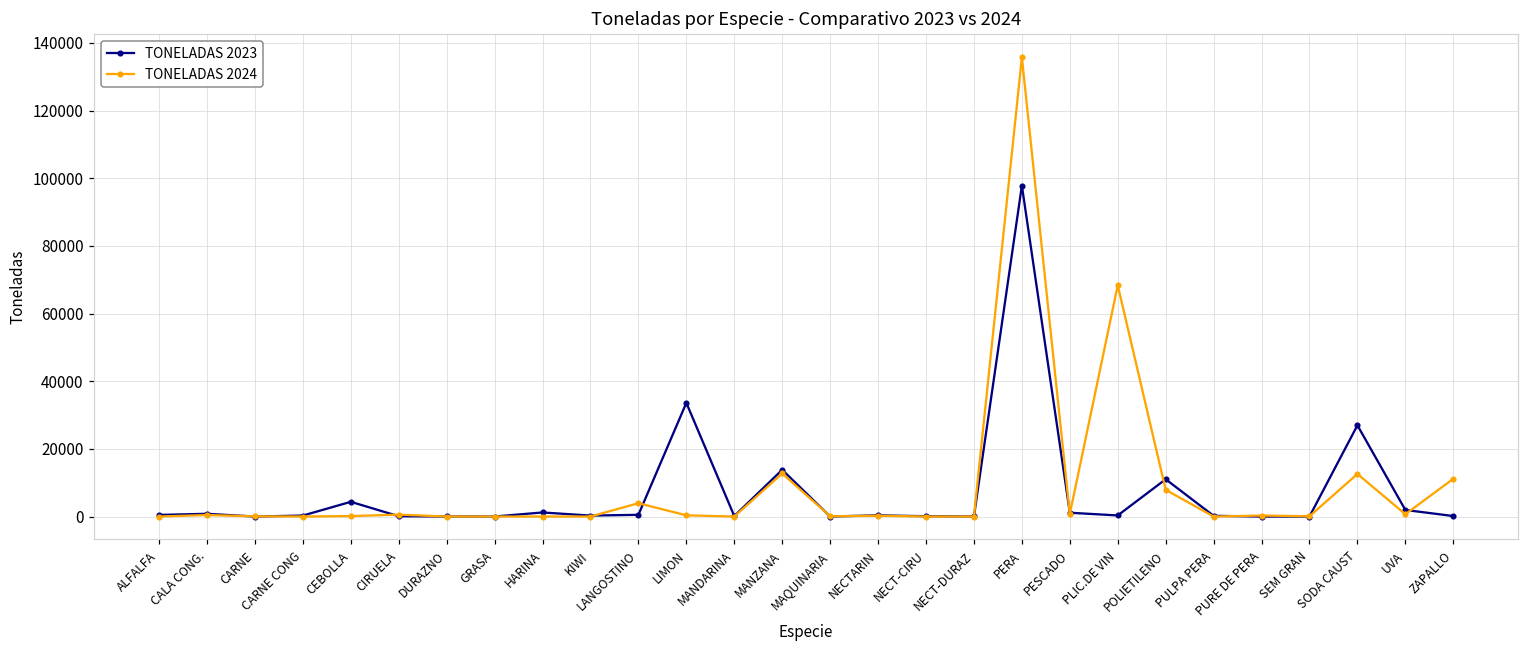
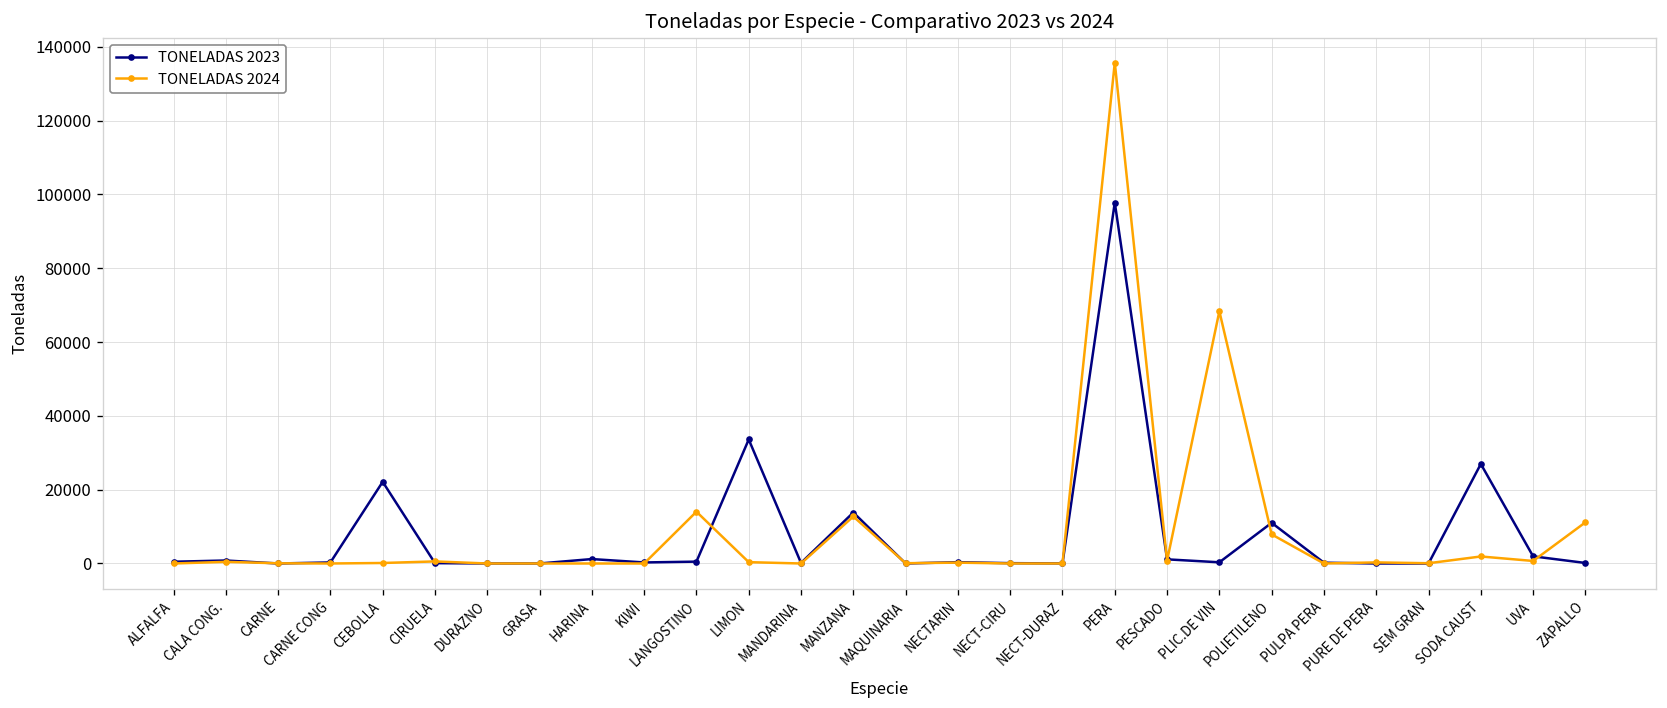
  {
    "TONELADAS 2023": {
-     "CEBOLLA": 4000,
+     "CEBOLLA": 22000,
      "HARINA": 1000,
      "LANGOSTINO": 1000,
      "LIMON": 34000,
      "MANZANA": 14000,
      "PERA": 98000,
      "PLIC.DE VIN": 0,
      "POLIETILENO": 11000,
      "SODA CAUST": 27000,
      "UVA": 2000,
      "ZAPALLO": 0
    },
    "TONELADAS 2024": {
      "CEBOLLA": 0,
      "HARINA": 0,
-     "LANGOSTINO": 4000,
+     "LANGOSTINO": 14000,
      "LIMON": 0,
      "MANZANA": 13000,
      "PERA": 136000,
      "PLIC.DE VIN": 68000,
      "POLIETILENO": 8000,
-     "SODA CAUST": 13000,
+     "SODA CAUST": 2000,
      "UVA": 1000,
      "ZAPALLO": 11000
    }
  }
